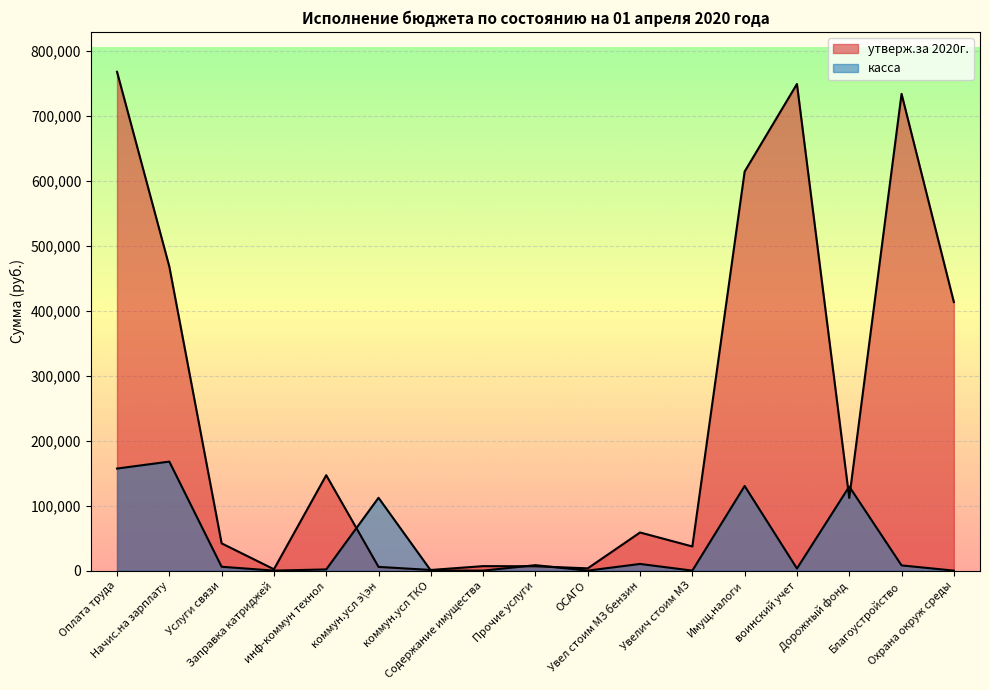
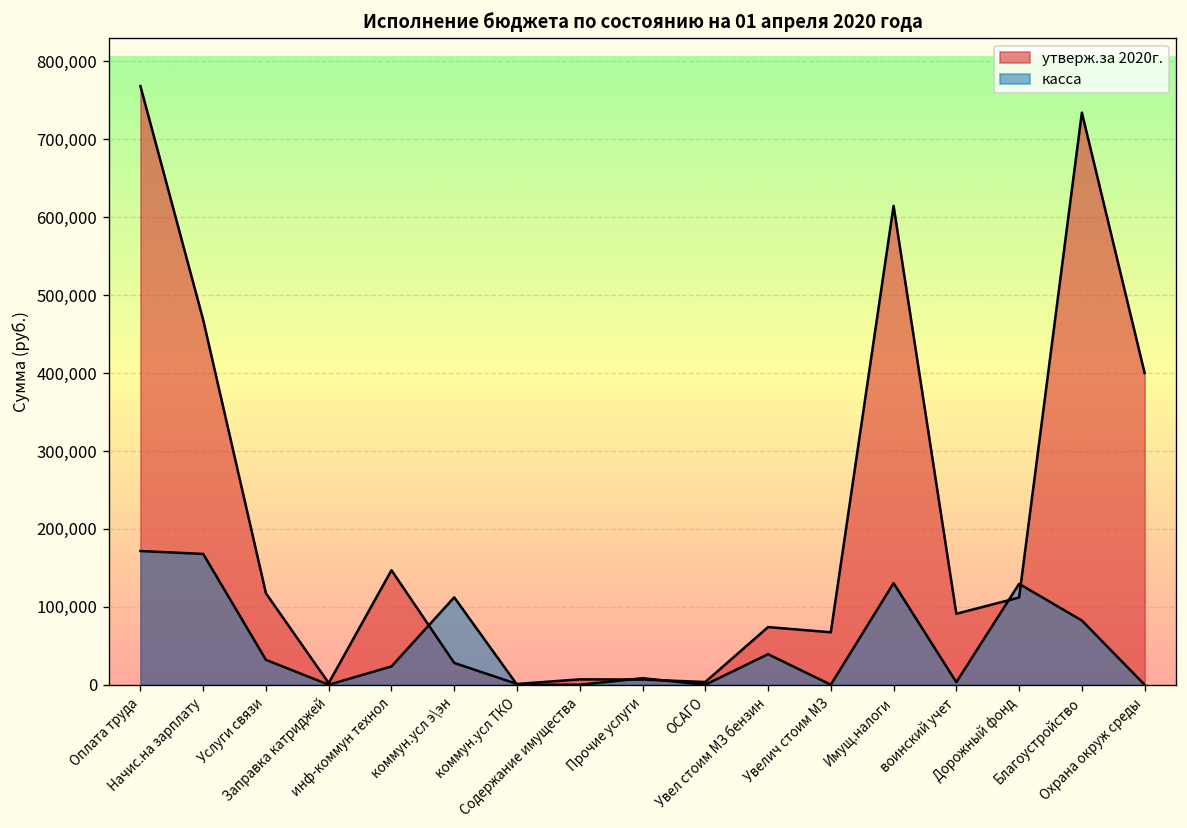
  {
    "утверж.за 2020г.": {
      "Оплата труда": "770,000",
      "Начис.на зарплату": "470,000",
-     "Услуги связи": "40,000",
+     "Услуги связи": "120,000",
      "инф-коммун технол": "150,000",
-     "коммун.усл э\\эн": "10,000",
+     "коммун.усл э\\эн": "30,000",
      "Содержание имущества": "10,000",
-     "Увел стоим МЗ бензин": "60,000",
-     "Увелич стоим МЗ": "40,000",
+     "Увел стоим МЗ бензин": "70,000",
+     "Увелич стоим МЗ": "70,000",
      "Имущ.налоги": "610,000",
-     "воинский учет": "750,000",
+     "воинский учет": "90,000",
      "Дорожный фонд": "110,000",
      "Благоустройство": "730,000",
-     "Охрана окруж среды": "410,000"
+     "Охрана окруж среды": "400,000"
    },
    "касса": {
-     "Оплата труда": "160,000",
+     "Оплата труда": "170,000",
      "Начис.на зарплату": "170,000",
-     "Услуги связи": "10,000",
-     "инф-коммун технол": "0",
+     "Услуги связи": "30,000",
+     "инф-коммун технол": "20,000",
      "коммун.усл э\\эн": "110,000",
      "Содержание имущества": "0",
-     "Увел стоим МЗ бензин": "10,000",
+     "Увел стоим МЗ бензин": "40,000",
      "Увелич стоим МЗ": "0",
      "Имущ.налоги": "130,000",
      "воинский учет": "0",
      "Дорожный фонд": "130,000",
-     "Благоустройство": "10,000",
+     "Благоустройство": "80,000",
      "Охрана окруж среды": "0"
    }
  }
